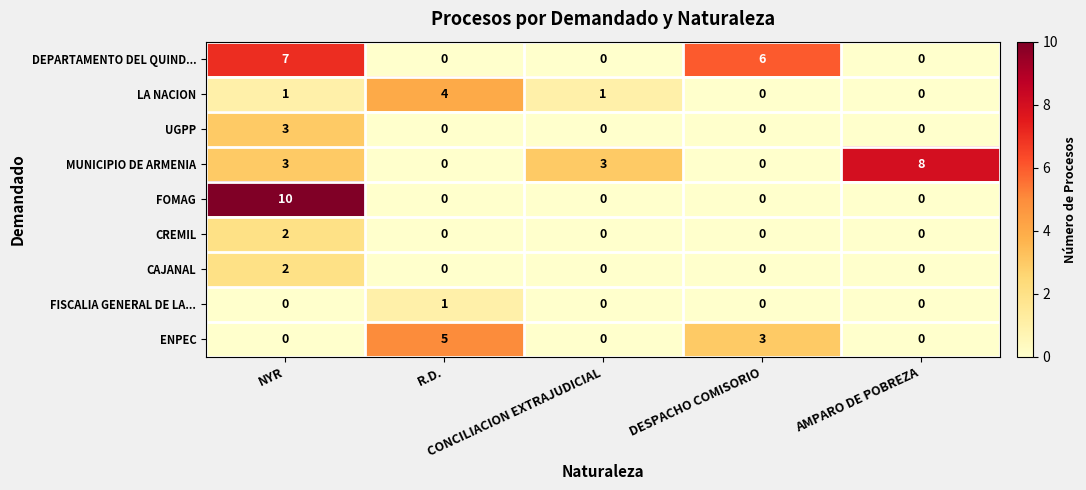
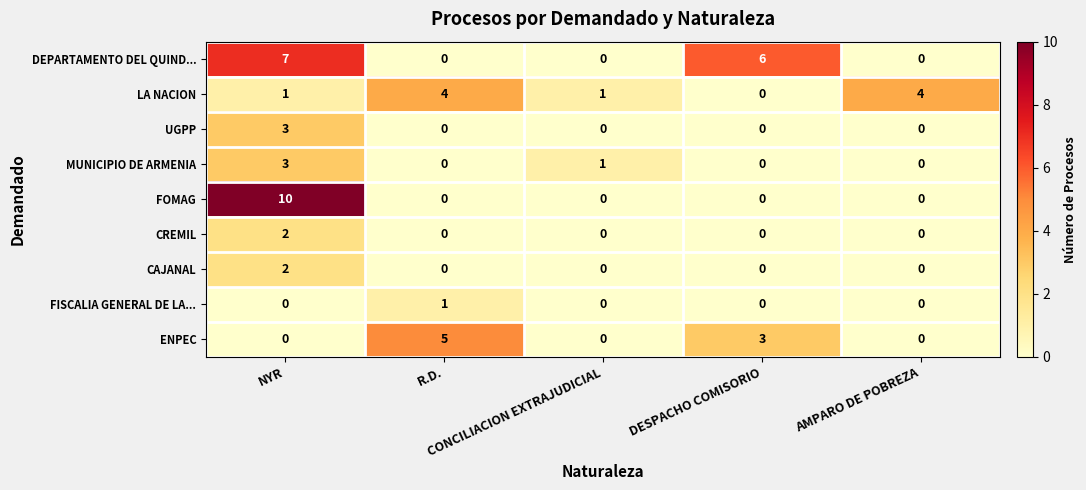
  {
    "DEPARTAMENTO DEL QUIND...": {
      "NYR": 7,
      "R.D.": 0,
      "CONCILIACION EXTRAJUDICIAL": 0,
      "DESPACHO COMISORIO": 6,
      "AMPARO DE POBREZA": 0
    },
    "LA NACION": {
      "NYR": 1,
      "R.D.": 4,
      "CONCILIACION EXTRAJUDICIAL": 1,
      "DESPACHO COMISORIO": 0,
-     "AMPARO DE POBREZA": 0
+     "AMPARO DE POBREZA": 4
    },
    "UGPP": {
      "NYR": 3,
      "R.D.": 0,
      "CONCILIACION EXTRAJUDICIAL": 0,
      "DESPACHO COMISORIO": 0,
      "AMPARO DE POBREZA": 0
    },
    "MUNICIPIO DE ARMENIA": {
      "NYR": 3,
      "R.D.": 0,
-     "CONCILIACION EXTRAJUDICIAL": 3,
+     "CONCILIACION EXTRAJUDICIAL": 1,
      "DESPACHO COMISORIO": 0,
-     "AMPARO DE POBREZA": 8
+     "AMPARO DE POBREZA": 0
    },
    "FOMAG": {
      "NYR": 10,
      "R.D.": 0,
      "CONCILIACION EXTRAJUDICIAL": 0,
      "DESPACHO COMISORIO": 0,
      "AMPARO DE POBREZA": 0
    },
    "CREMIL": {
      "NYR": 2,
      "R.D.": 0,
      "CONCILIACION EXTRAJUDICIAL": 0,
      "DESPACHO COMISORIO": 0,
      "AMPARO DE POBREZA": 0
    },
    "CAJANAL": {
      "NYR": 2,
      "R.D.": 0,
      "CONCILIACION EXTRAJUDICIAL": 0,
      "DESPACHO COMISORIO": 0,
      "AMPARO DE POBREZA": 0
    },
    "FISCALIA GENERAL DE LA...": {
      "NYR": 0,
      "R.D.": 1,
      "CONCILIACION EXTRAJUDICIAL": 0,
      "DESPACHO COMISORIO": 0,
      "AMPARO DE POBREZA": 0
    },
    "ENPEC": {
      "NYR": 0,
      "R.D.": 5,
      "CONCILIACION EXTRAJUDICIAL": 0,
      "DESPACHO COMISORIO": 3,
      "AMPARO DE POBREZA": 0
    }
  }
